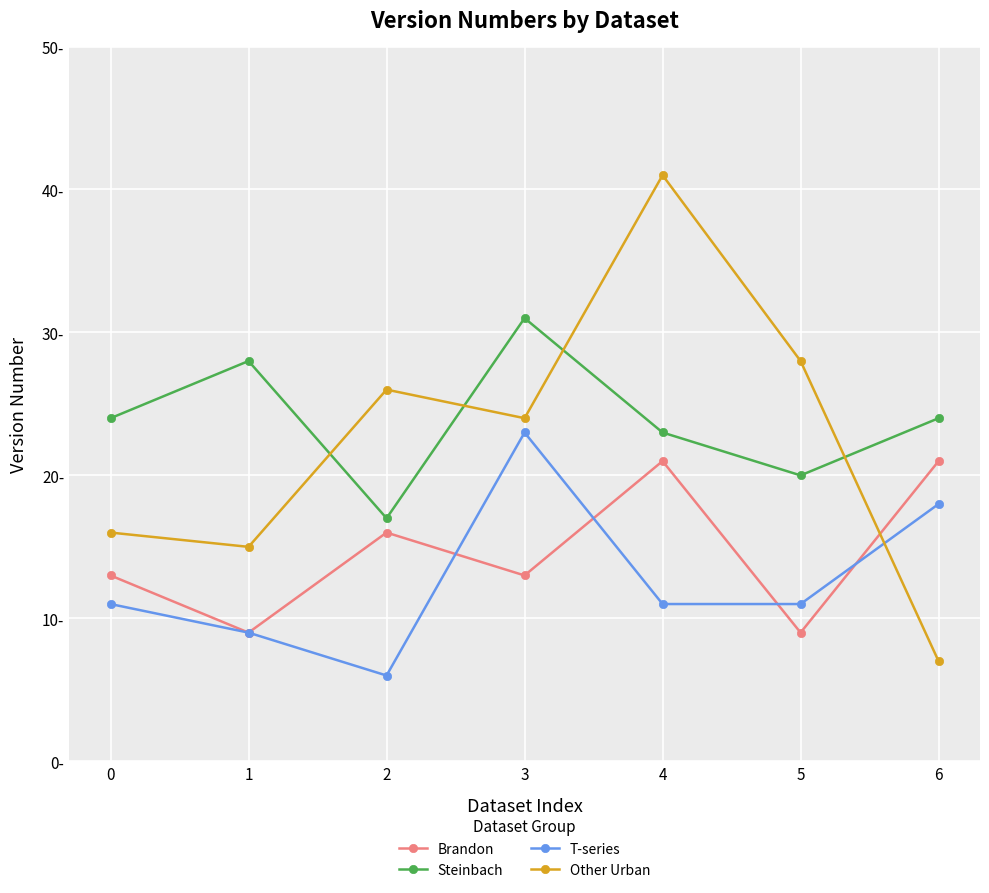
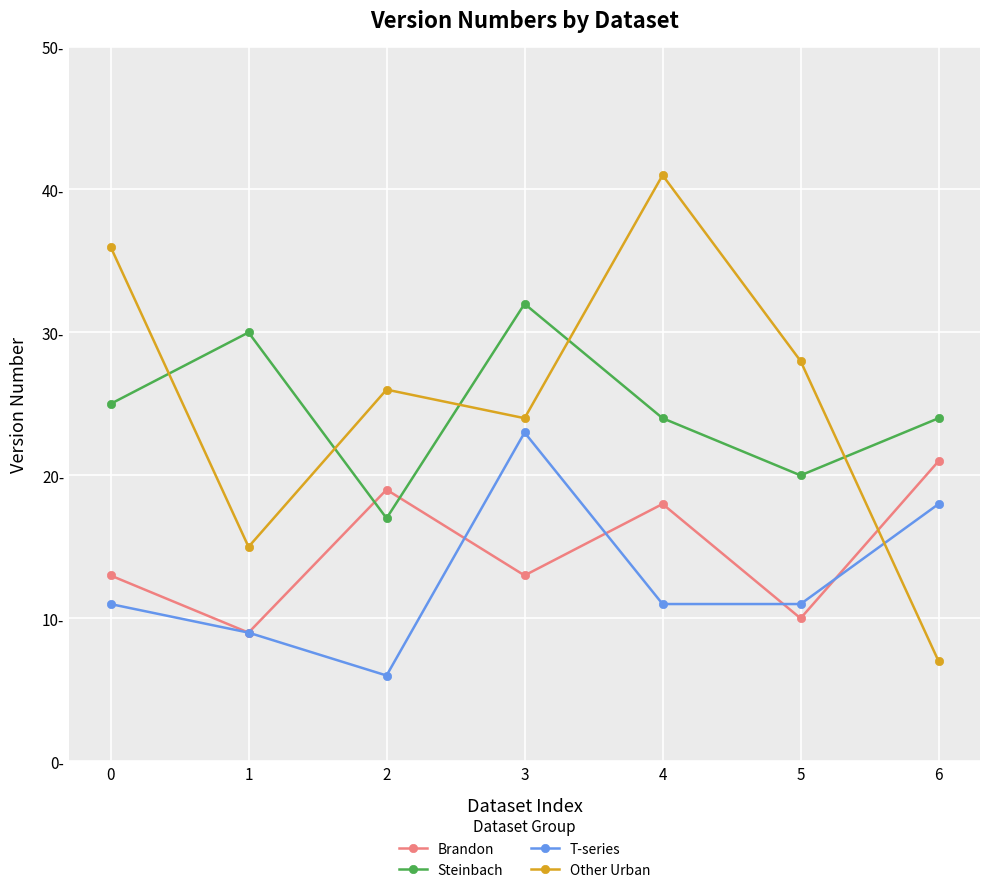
  {
    "Brandon": {
      "0": "13-",
-     "2": "16-",
+     "2": "19-",
      "3": "13-",
-     "4": "21-",
-     "5": "9-",
+     "4": "18-",
+     "5": "10-",
      "6": "21-"
    },
    "Steinbach": {
-     "0": "24-",
-     "1": "28-",
+     "0": "25-",
+     "1": "30-",
      "2": "17-",
-     "3": "31-",
-     "4": "23-",
+     "3": "32-",
+     "4": "24-",
      "5": "20-",
      "6": "24-"
    },
    "T-series": {
      "0": "11-",
      "2": "6-",
      "3": "23-",
      "4": "11-",
      "5": "11-",
      "6": "18-"
    },
    "Other Urban": {
-     "0": "16-",
+     "0": "36-",
      "1": "15-",
      "2": "26-",
      "3": "24-",
      "4": "41-",
      "5": "28-",
      "6": "7-"
    }
  }
